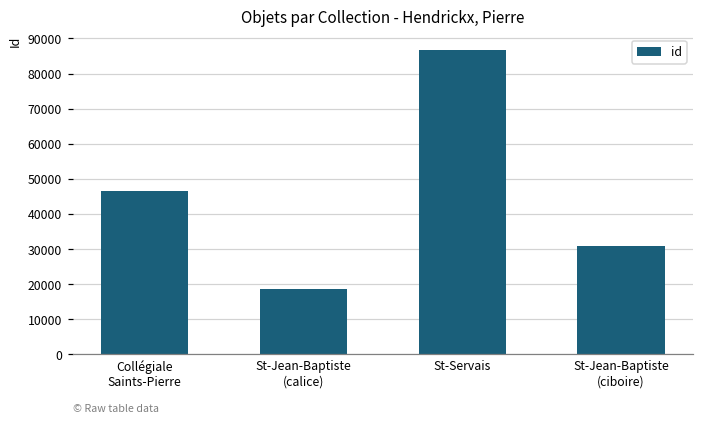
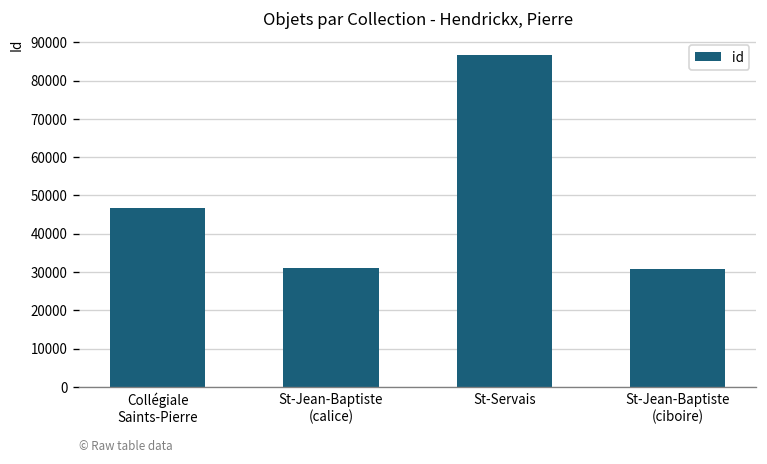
  {
    "Collégiale Saints-Pierre": 47000,
-   "St-Jean-Baptiste (calice)": 18000,
+   "St-Jean-Baptiste (calice)": 31000,
    "St-Servais": 87000,
    "St-Jean-Baptiste (ciboire)": 31000
  }
